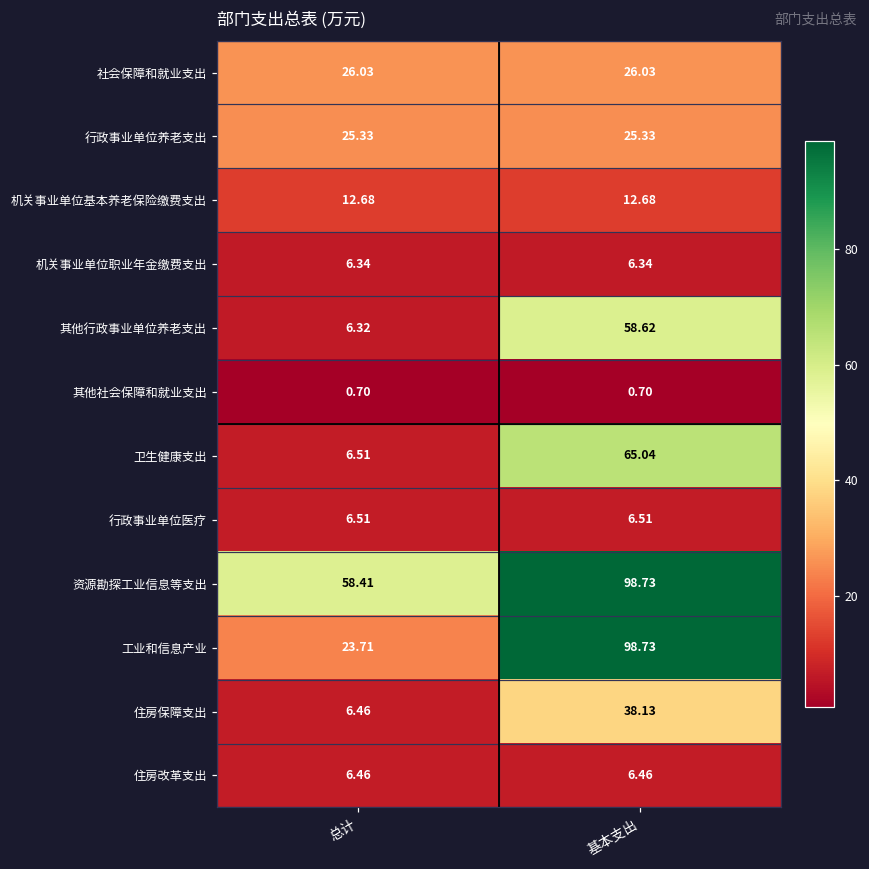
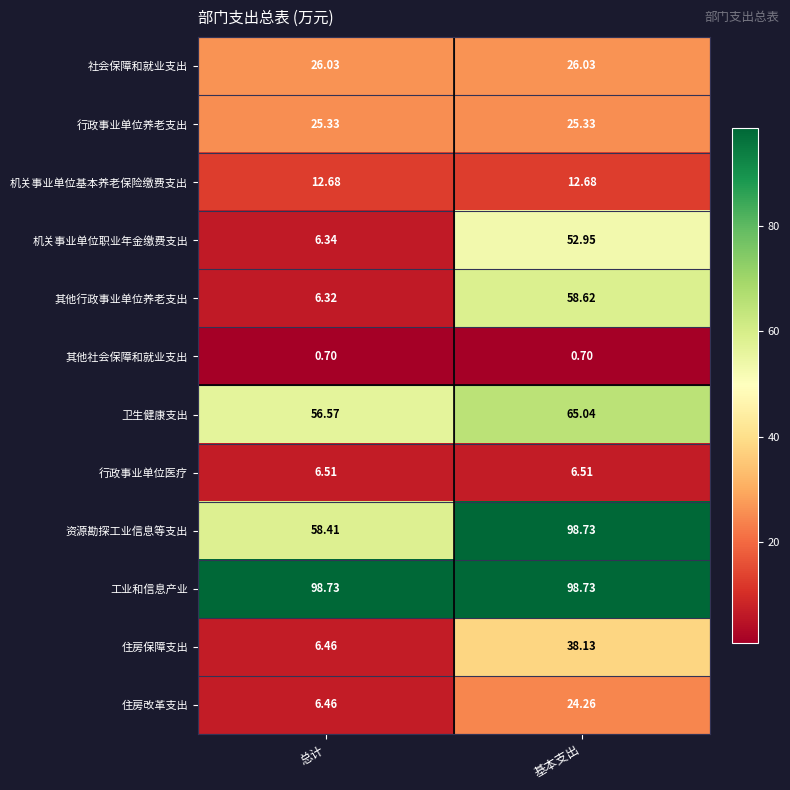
  {
    "社会保障和就业支出": {
      "总计": 26.03,
      "基本支出": 26.03
    },
    "行政事业单位养老支出": {
      "总计": 25.33,
      "基本支出": 25.33
    },
    "机关事业单位基本养老保险缴费支出": {
      "总计": 12.68,
      "基本支出": 12.68
    },
    "机关事业单位职业年金缴费支出": {
      "总计": 6.34,
-     "基本支出": 6.34
+     "基本支出": 52.95
    },
    "其他行政事业单位养老支出": {
      "总计": 6.32,
      "基本支出": 58.62
    },
    "其他社会保障和就业支出": {
      "总计": 0.70,
      "基本支出": 0.70
    },
    "卫生健康支出": {
-     "总计": 6.51,
+     "总计": 56.57,
      "基本支出": 65.04
    },
    "行政事业单位医疗": {
      "总计": 6.51,
      "基本支出": 6.51
    },
    "资源勘探工业信息等支出": {
      "总计": 58.41,
      "基本支出": 98.73
    },
    "工业和信息产业": {
-     "总计": 23.71,
+     "总计": 98.73,
      "基本支出": 98.73
    },
    "住房保障支出": {
      "总计": 6.46,
      "基本支出": 38.13
    },
    "住房改革支出": {
      "总计": 6.46,
-     "基本支出": 6.46
+     "基本支出": 24.26
    }
  }
